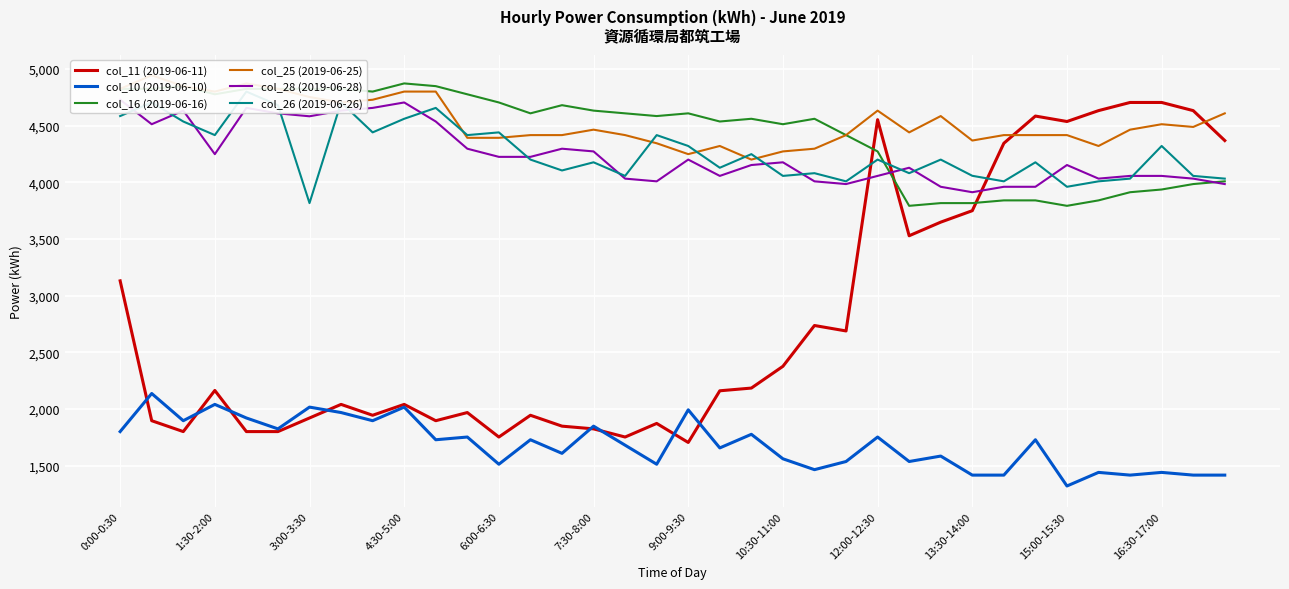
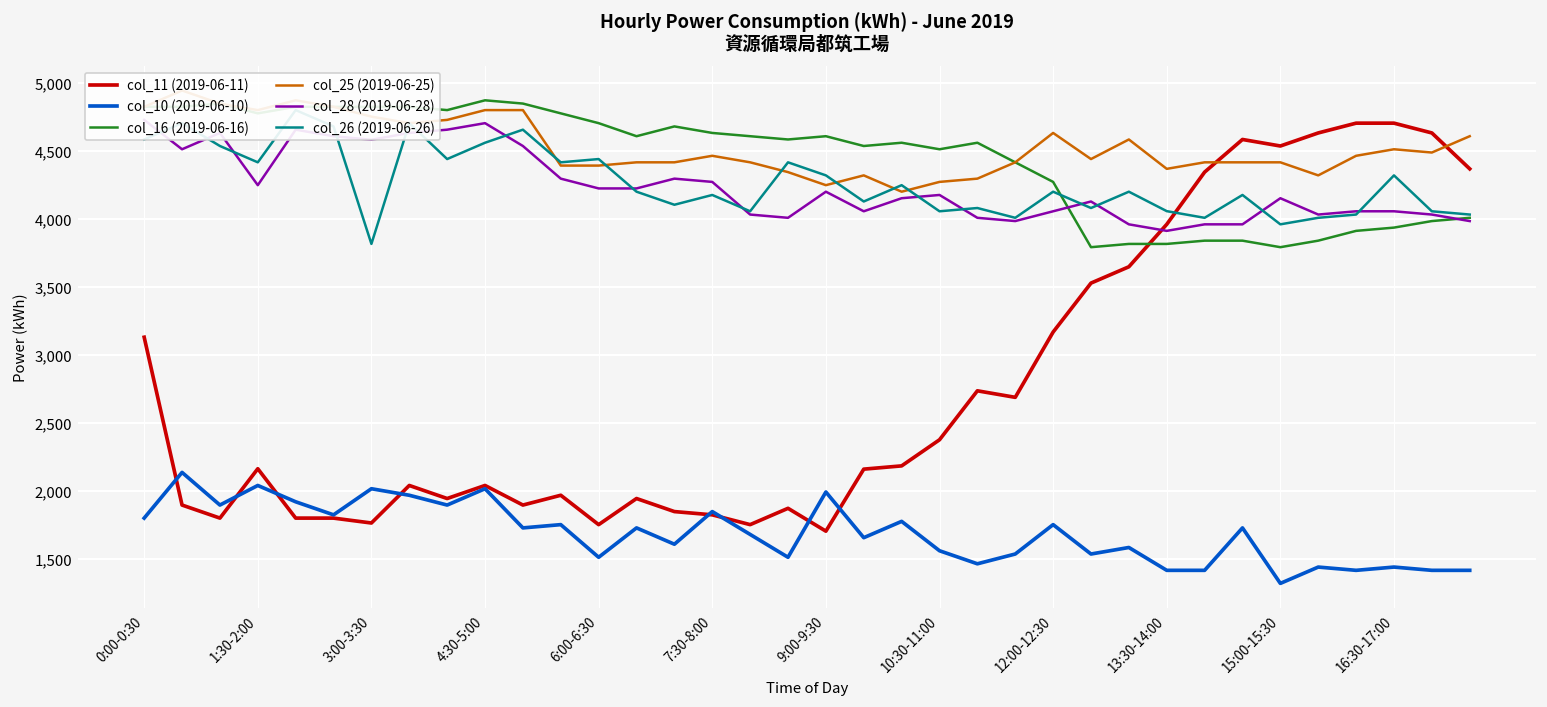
  {
    "col_11 (2019-06-11)": {
      "0:00-0:30": "3,130",
      "1:30-2:00": "2,160",
-     "3:00-3:30": "1,920",
+     "3:00-3:30": "1,760",
      "4:30-5:00": "2,040",
      "6:00-6:30": "1,750",
      "7:30-8:00": "1,820",
      "9:00-9:30": "1,700",
      "10:30-11:00": "2,380",
-     "12:00-12:30": "4,550",
-     "13:30-14:00": "3,750",
+     "12:00-12:30": "3,170",
+     "13:30-14:00": "3,960",
      "15:00-15:30": "4,540",
      "16:30-17:00": "4,700"
    },
    "col_10 (2019-06-10)": {
      "0:00-0:30": "1,800",
      "1:30-2:00": "2,040",
      "3:00-3:30": "2,020",
      "4:30-5:00": "2,020",
      "6:00-6:30": "1,510",
      "7:30-8:00": "1,850",
      "9:00-9:30": "1,990",
      "10:30-11:00": "1,560",
      "12:00-12:30": "1,750",
      "13:30-14:00": "1,420",
      "15:00-15:30": "1,320",
      "16:30-17:00": "1,440"
    },
    "col_16 (2019-06-16)": {
      "4:30-5:00": "4,870",
      "6:00-6:30": "4,700",
      "7:30-8:00": "4,630",
      "9:00-9:30": "4,610",
      "10:30-11:00": "4,510",
      "12:00-12:30": "4,270",
      "13:30-14:00": "3,820",
      "15:00-15:30": "3,790",
      "16:30-17:00": "3,940"
    },
    "col_25 (2019-06-25)": {
      "4:30-5:00": "4,800",
      "6:00-6:30": "4,390",
      "7:30-8:00": "4,460",
      "9:00-9:30": "4,250",
      "10:30-11:00": "4,270",
      "12:00-12:30": "4,630",
      "13:30-14:00": "4,370",
      "15:00-15:30": "4,420",
      "16:30-17:00": "4,510"
    },
    "col_28 (2019-06-28)": {
      "1:30-2:00": "4,250",
      "3:00-3:30": "4,580",
      "4:30-5:00": "4,700",
      "6:00-6:30": "4,220",
      "7:30-8:00": "4,270",
      "9:00-9:30": "4,200",
      "10:30-11:00": "4,180",
      "12:00-12:30": "4,060",
      "13:30-14:00": "3,910",
      "15:00-15:30": "4,150",
      "16:30-17:00": "4,060"
    },
    "col_26 (2019-06-26)": {
      "0:00-0:30": "4,580",
      "1:30-2:00": "4,420",
      "3:00-3:30": "3,820",
      "4:30-5:00": "4,560",
      "6:00-6:30": "4,440",
      "7:30-8:00": "4,180",
      "9:00-9:30": "4,320",
      "10:30-11:00": "4,060",
      "12:00-12:30": "4,200",
      "13:30-14:00": "4,060",
      "15:00-15:30": "3,960",
      "16:30-17:00": "4,320"
    }
  }
